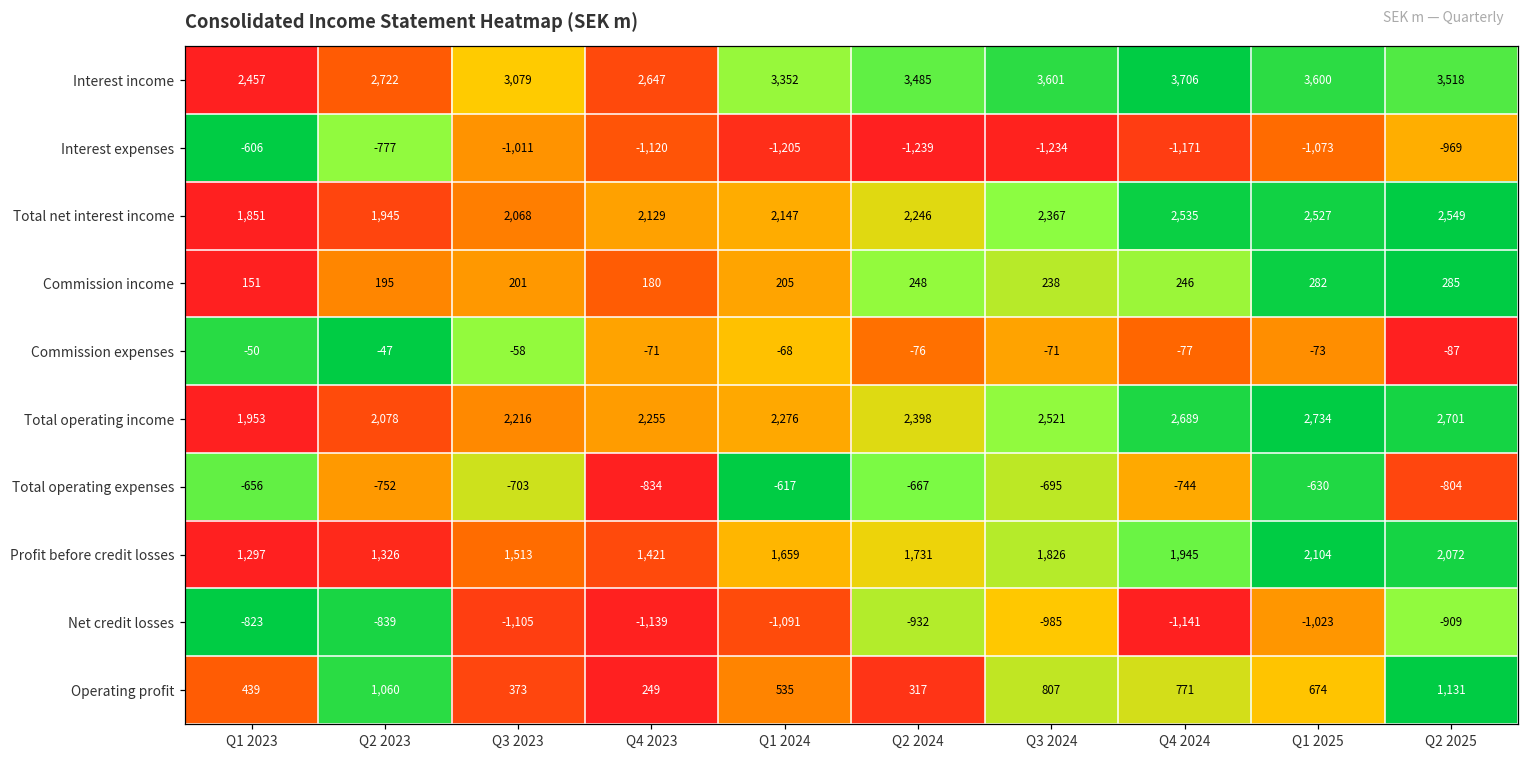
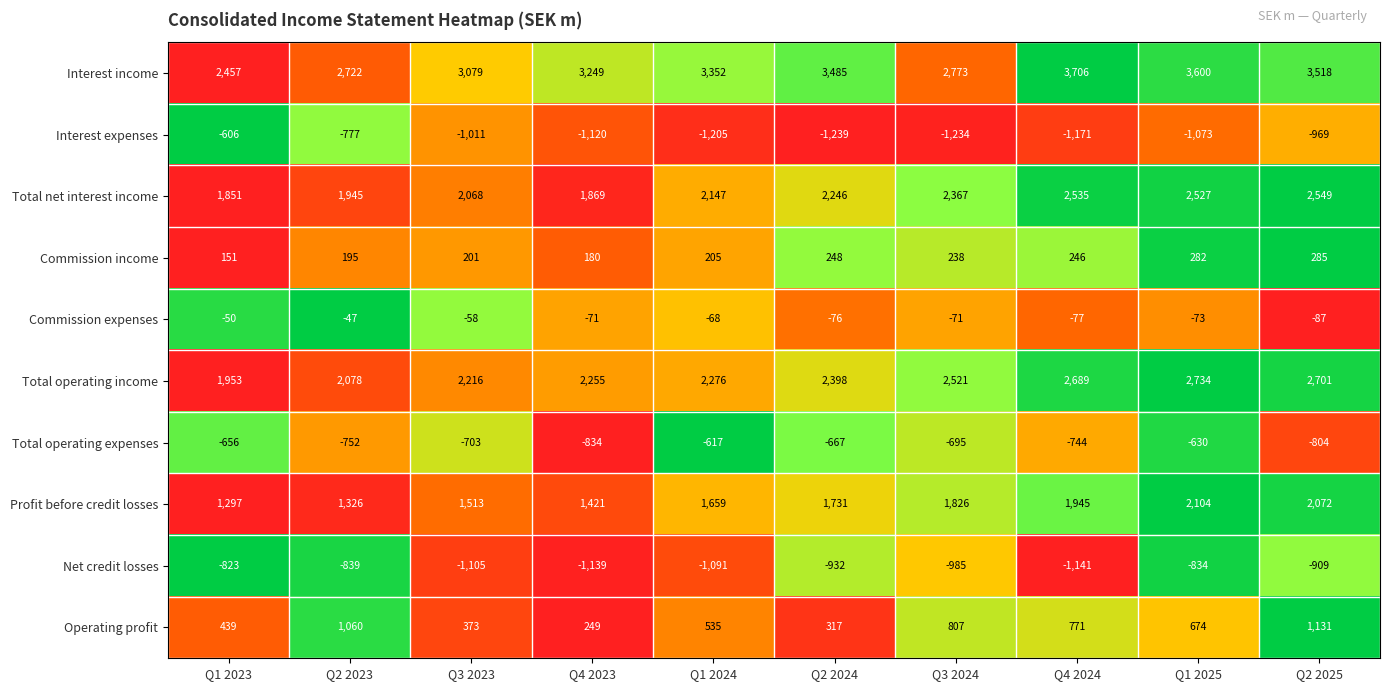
  {
    "Interest income": {
      "Q1 2023": "2,457",
      "Q2 2023": "2,722",
      "Q3 2023": "3,079",
-     "Q4 2023": "2,647",
+     "Q4 2023": "3,249",
      "Q1 2024": "3,352",
      "Q2 2024": "3,485",
-     "Q3 2024": "3,601",
+     "Q3 2024": "2,773",
      "Q4 2024": "3,706",
      "Q1 2025": "3,600",
      "Q2 2025": "3,518"
    },
    "Interest expenses": {
      "Q1 2023": "-606",
      "Q2 2023": "-777",
      "Q3 2023": "-1,011",
      "Q4 2023": "-1,120",
      "Q1 2024": "-1,205",
      "Q2 2024": "-1,239",
      "Q3 2024": "-1,234",
      "Q4 2024": "-1,171",
      "Q1 2025": "-1,073",
      "Q2 2025": "-969"
    },
    "Total net interest income": {
      "Q1 2023": "1,851",
      "Q2 2023": "1,945",
      "Q3 2023": "2,068",
-     "Q4 2023": "2,129",
+     "Q4 2023": "1,869",
      "Q1 2024": "2,147",
      "Q2 2024": "2,246",
      "Q3 2024": "2,367",
      "Q4 2024": "2,535",
      "Q1 2025": "2,527",
      "Q2 2025": "2,549"
    },
    "Commission income": {
      "Q1 2023": "151",
      "Q2 2023": "195",
      "Q3 2023": "201",
      "Q4 2023": "180",
      "Q1 2024": "205",
      "Q2 2024": "248",
      "Q3 2024": "238",
      "Q4 2024": "246",
      "Q1 2025": "282",
      "Q2 2025": "285"
    },
    "Commission expenses": {
      "Q1 2023": "-50",
      "Q2 2023": "-47",
      "Q3 2023": "-58",
      "Q4 2023": "-71",
      "Q1 2024": "-68",
      "Q2 2024": "-76",
      "Q3 2024": "-71",
      "Q4 2024": "-77",
      "Q1 2025": "-73",
      "Q2 2025": "-87"
    },
    "Total operating income": {
      "Q1 2023": "1,953",
      "Q2 2023": "2,078",
      "Q3 2023": "2,216",
      "Q4 2023": "2,255",
      "Q1 2024": "2,276",
      "Q2 2024": "2,398",
      "Q3 2024": "2,521",
      "Q4 2024": "2,689",
      "Q1 2025": "2,734",
      "Q2 2025": "2,701"
    },
    "Total operating expenses": {
      "Q1 2023": "-656",
      "Q2 2023": "-752",
      "Q3 2023": "-703",
      "Q4 2023": "-834",
      "Q1 2024": "-617",
      "Q2 2024": "-667",
      "Q3 2024": "-695",
      "Q4 2024": "-744",
      "Q1 2025": "-630",
      "Q2 2025": "-804"
    },
    "Profit before credit losses": {
      "Q1 2023": "1,297",
      "Q2 2023": "1,326",
      "Q3 2023": "1,513",
      "Q4 2023": "1,421",
      "Q1 2024": "1,659",
      "Q2 2024": "1,731",
      "Q3 2024": "1,826",
      "Q4 2024": "1,945",
      "Q1 2025": "2,104",
      "Q2 2025": "2,072"
    },
    "Net credit losses": {
      "Q1 2023": "-823",
      "Q2 2023": "-839",
      "Q3 2023": "-1,105",
      "Q4 2023": "-1,139",
      "Q1 2024": "-1,091",
      "Q2 2024": "-932",
      "Q3 2024": "-985",
      "Q4 2024": "-1,141",
-     "Q1 2025": "-1,023",
+     "Q1 2025": "-834",
      "Q2 2025": "-909"
    },
    "Operating profit": {
      "Q1 2023": "439",
      "Q2 2023": "1,060",
      "Q3 2023": "373",
      "Q4 2023": "249",
      "Q1 2024": "535",
      "Q2 2024": "317",
      "Q3 2024": "807",
      "Q4 2024": "771",
      "Q1 2025": "674",
      "Q2 2025": "1,131"
    }
  }
